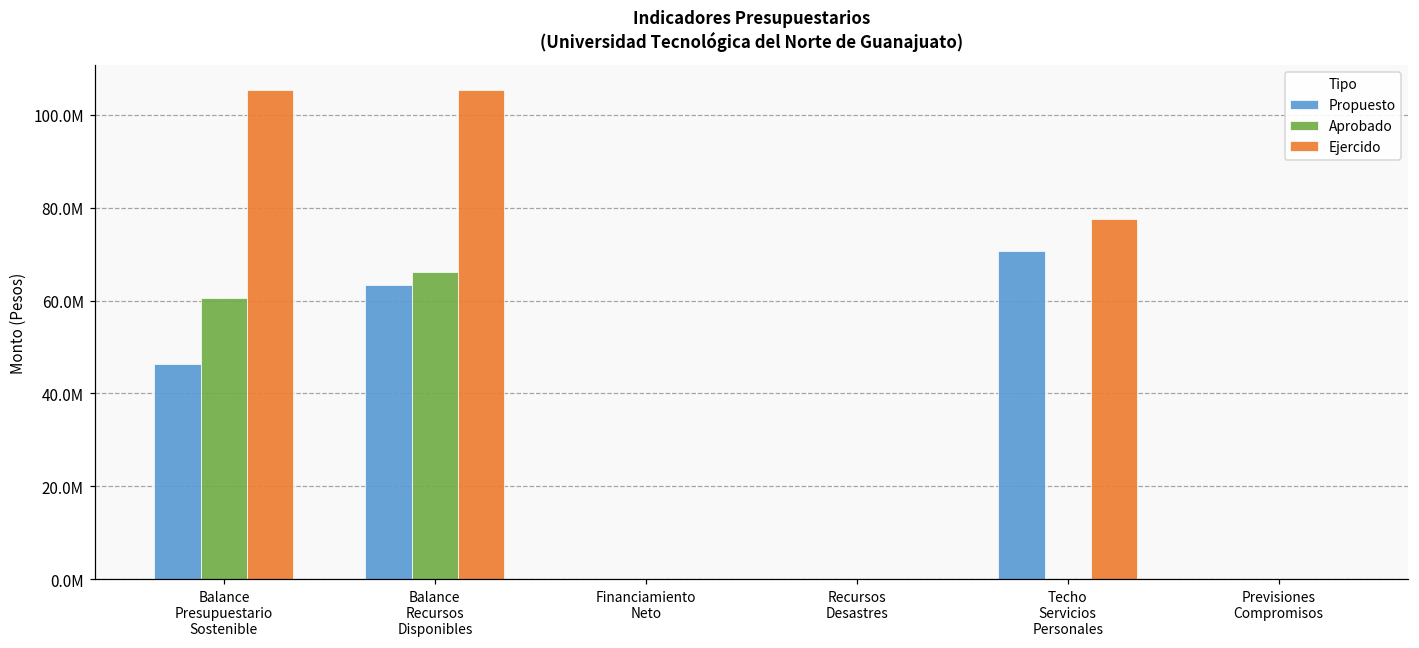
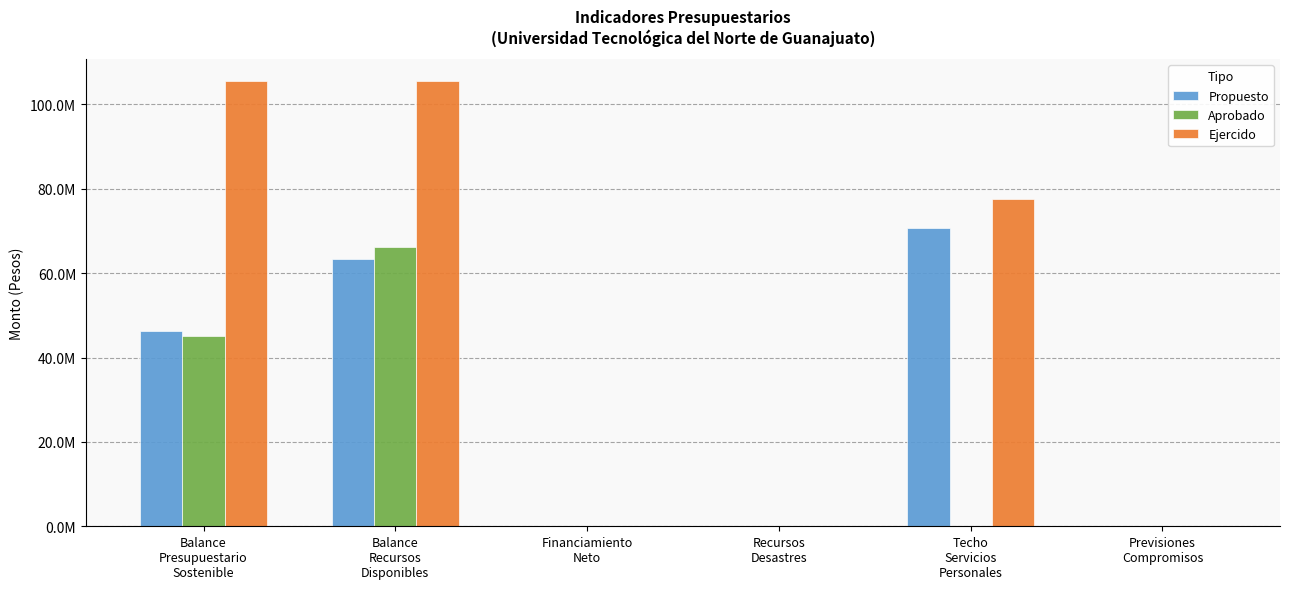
  {
    "Propuesto": {
      "Balance Presupuestario Sostenible": 46000000,
      "Balance Recursos Disponibles": 63000000,
      "Financiamiento Neto": 0,
      "Recursos Desastres": 0,
      "Techo Servicios Personales": 71000000,
      "Previsiones Compromisos": 0
    },
    "Aprobado": {
-     "Balance Presupuestario Sostenible": 61000000,
+     "Balance Presupuestario Sostenible": 45000000,
      "Balance Recursos Disponibles": 66000000,
      "Financiamiento Neto": 0,
      "Recursos Desastres": 0,
      "Techo Servicios Personales": 0,
      "Previsiones Compromisos": 0
    },
    "Ejercido": {
      "Balance Presupuestario Sostenible": 105000000,
      "Balance Recursos Disponibles": 105000000,
      "Financiamiento Neto": 0,
      "Recursos Desastres": 0,
      "Techo Servicios Personales": 78000000,
      "Previsiones Compromisos": 0
    }
  }
